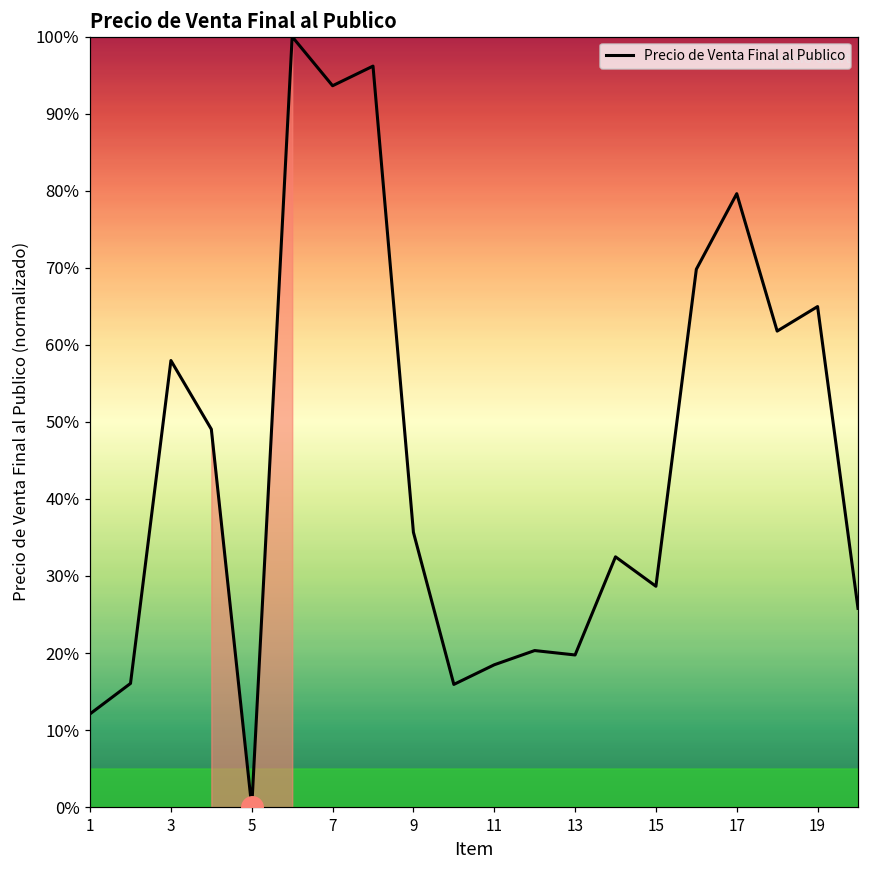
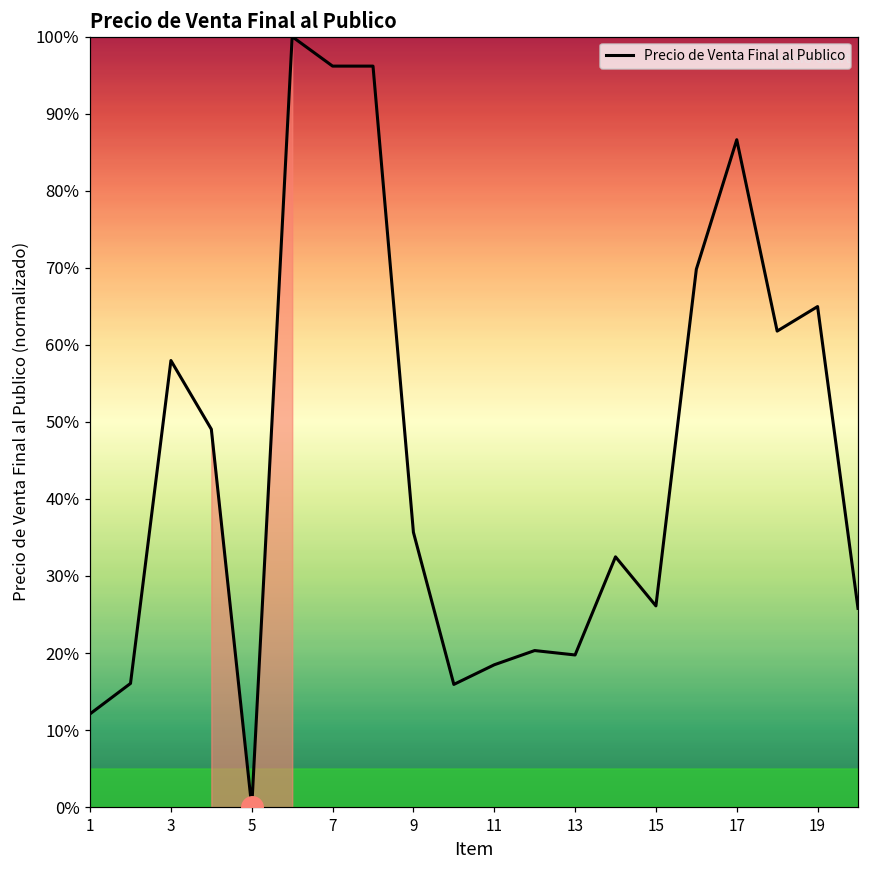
  {
    "Precio de Venta Final al Publico": {
      "1": "12%",
      "3": "58%",
-     "7": "94%",
+     "7": "96%",
      "9": "36%",
      "11": "18%",
      "13": "20%",
-     "15": "29%",
-     "17": "80%",
+     "15": "26%",
+     "17": "87%",
      "19": "65%"
    }
  }
